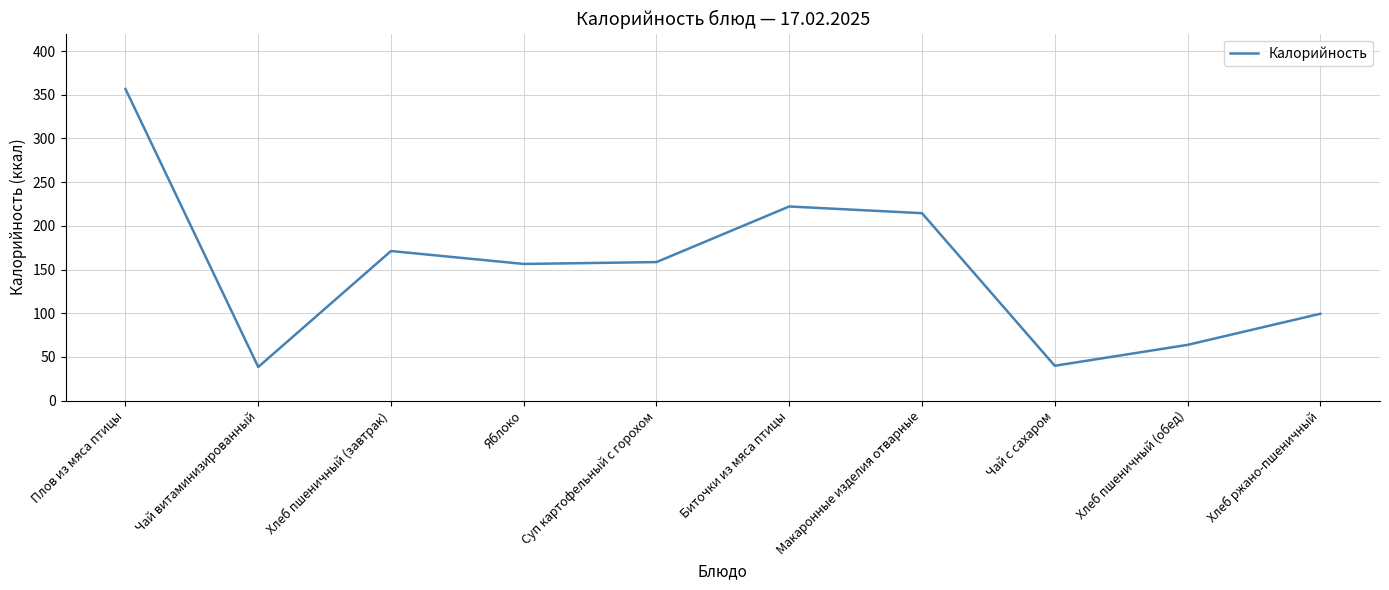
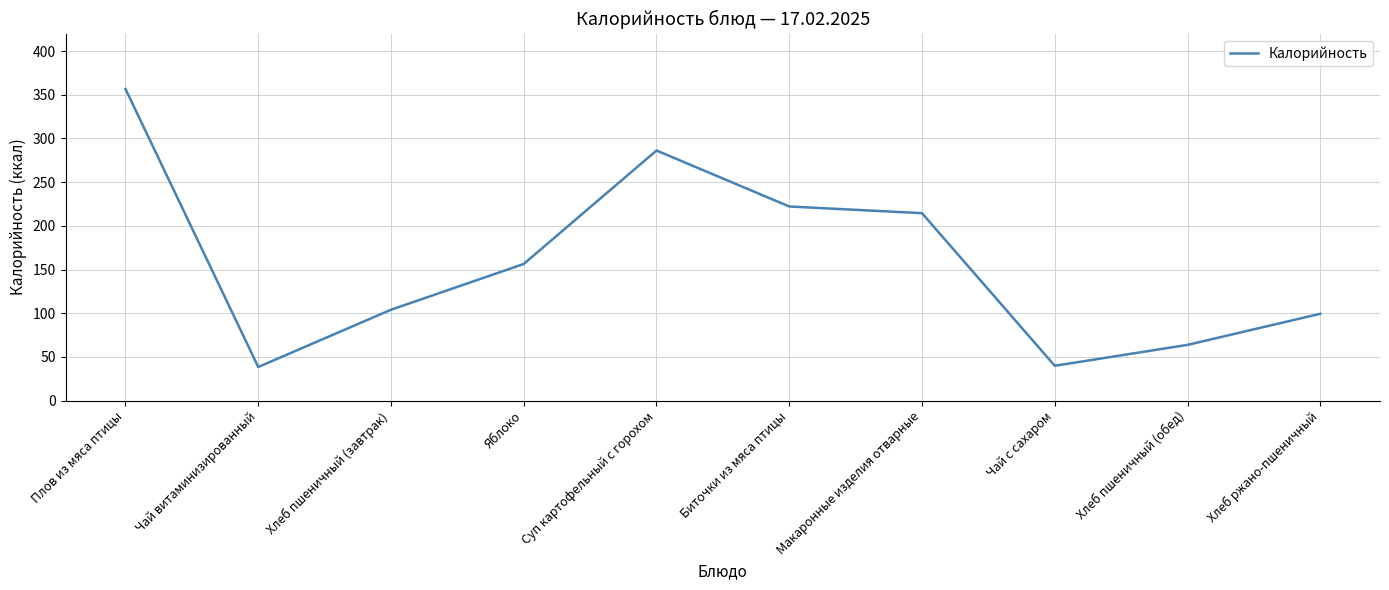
  {
    "Плов из мяса птицы": 360,
    "Чай витаминизированный": 40,
-   "Хлеб пшеничный (завтрак)": 170,
+   "Хлеб пшеничный (завтрак)": 100,
    "Яблоко": 160,
-   "Суп картофельный с горохом": 160,
+   "Суп картофельный с горохом": 290,
    "Биточки из мяса птицы": 220,
    "Макаронные изделия отварные": 210,
    "Чай с сахаром": 40,
    "Хлеб пшеничный (обед)": 60,
    "Хлеб ржано-пшеничный": 100
  }
